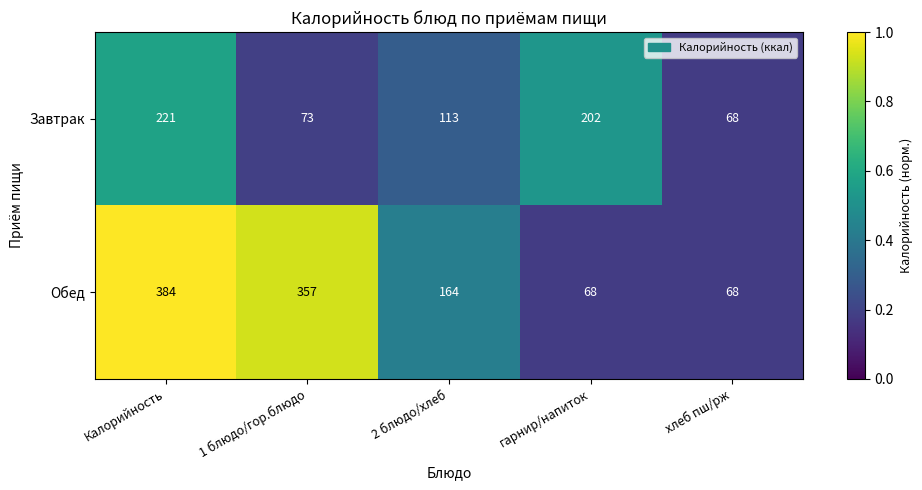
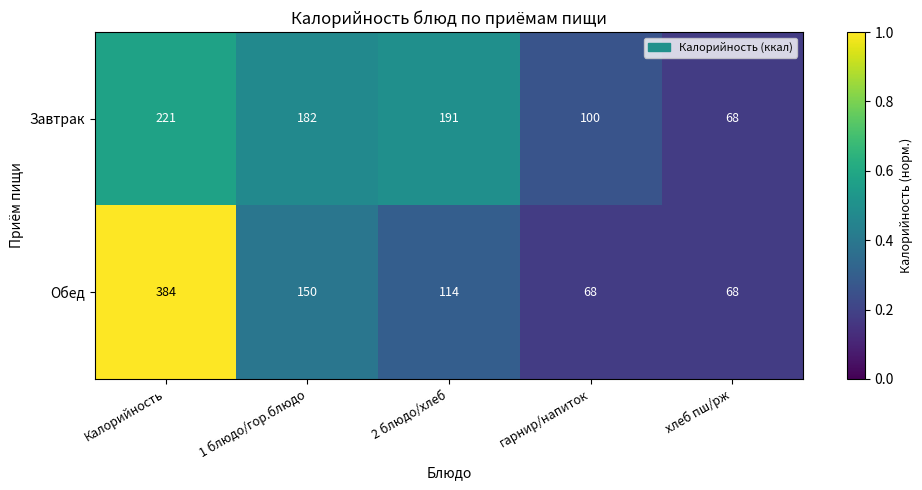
  {
    "Завтрак": {
      "Калорийность": 221,
-     "1 блюдо/гор.блюдо": 73,
-     "2 блюдо/хлеб": 113,
-     "гарнир/напиток": 202,
+     "1 блюдо/гор.блюдо": 182,
+     "2 блюдо/хлеб": 191,
+     "гарнир/напиток": 100,
      "хлеб пш/рж": 68
    },
    "Обед": {
      "Калорийность": 384,
-     "1 блюдо/гор.блюдо": 357,
-     "2 блюдо/хлеб": 164,
+     "1 блюдо/гор.блюдо": 150,
+     "2 блюдо/хлеб": 114,
      "гарнир/напиток": 68,
      "хлеб пш/рж": 68
    }
  }
